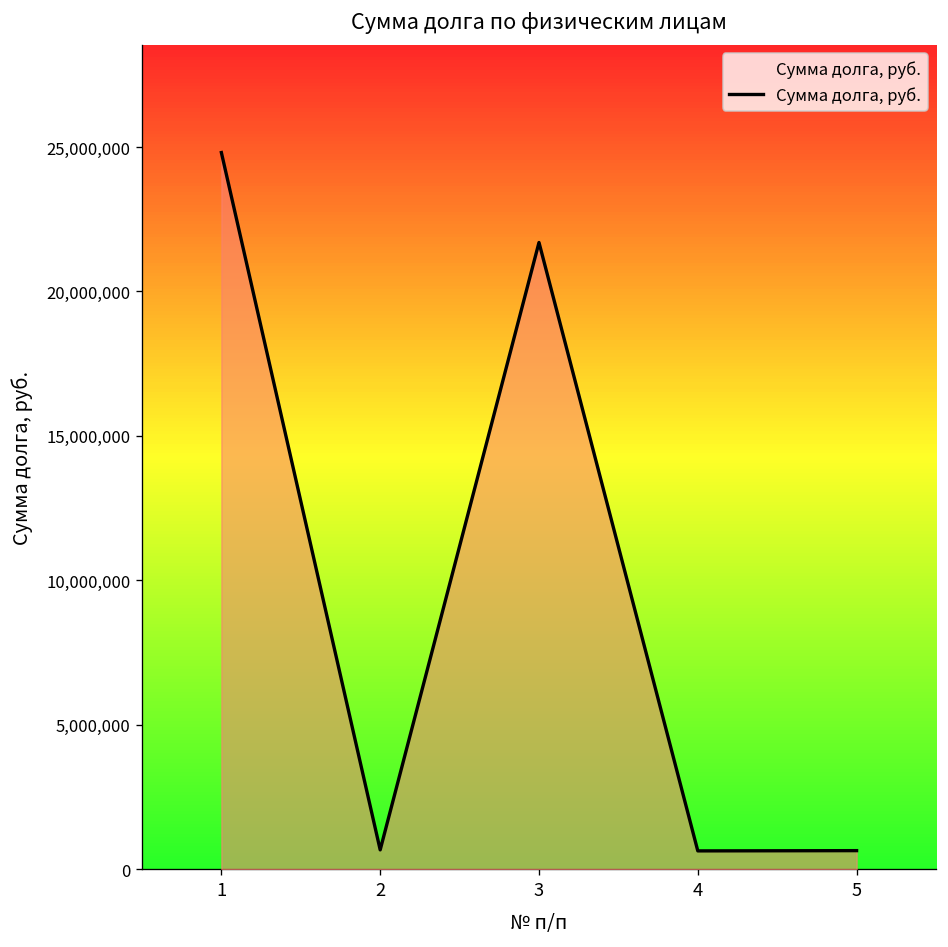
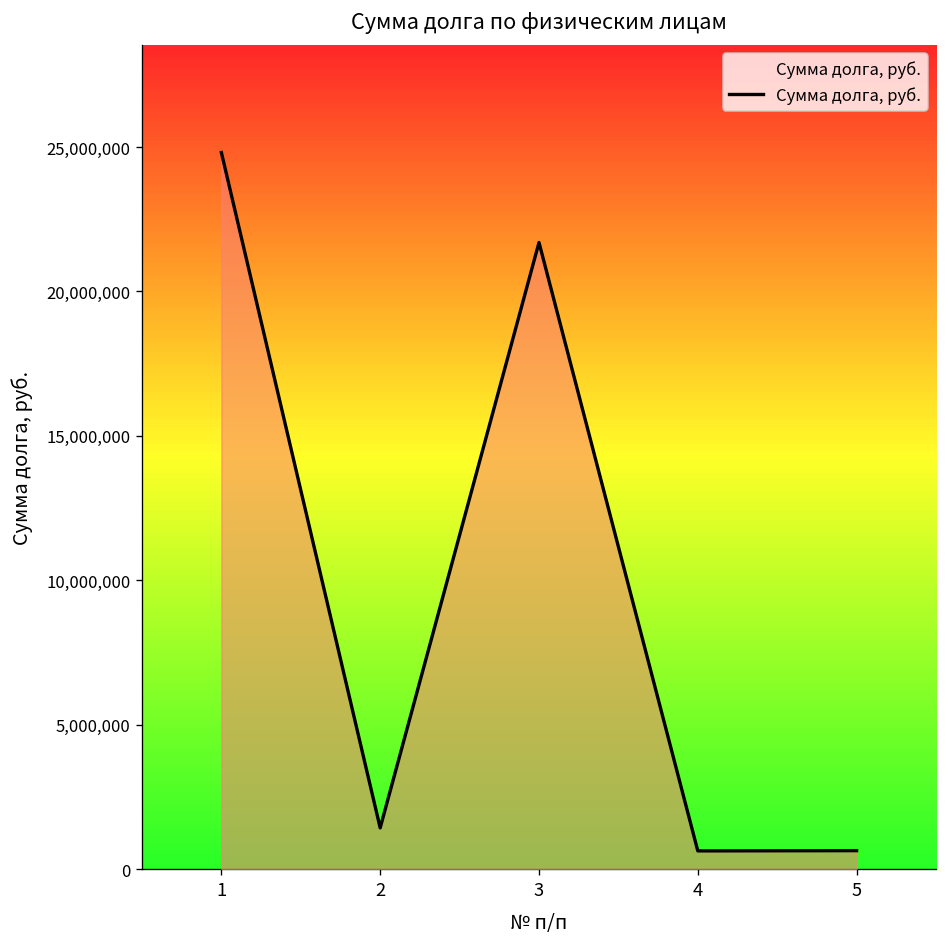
  {
    "1": "24,800,000",
-   "2": "700,000",
+   "2": "1,400,000",
    "3": "21,700,000",
    "4": "600,000",
    "5": "600,000"
  }
